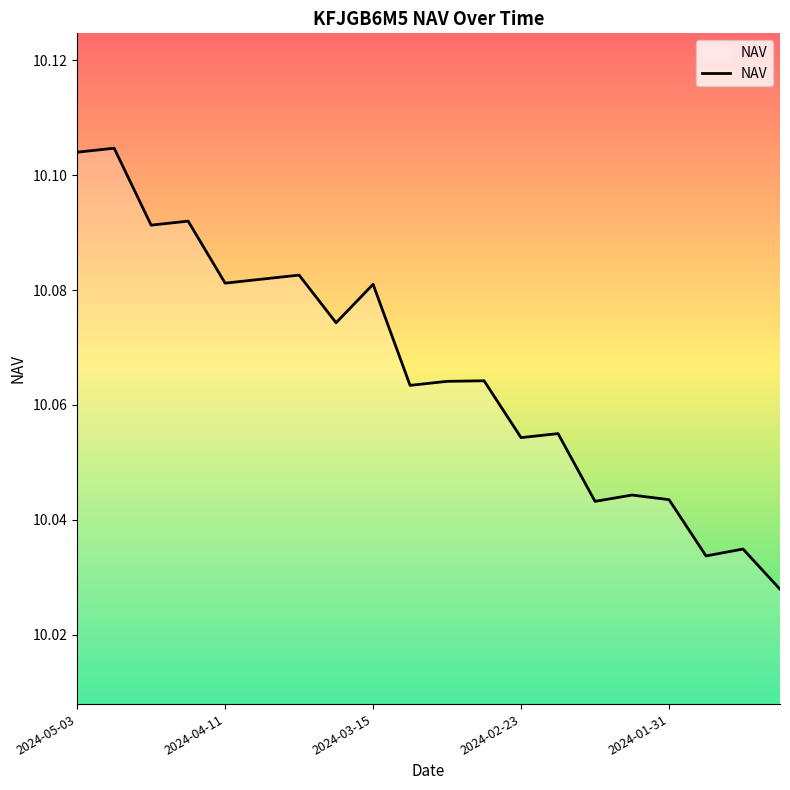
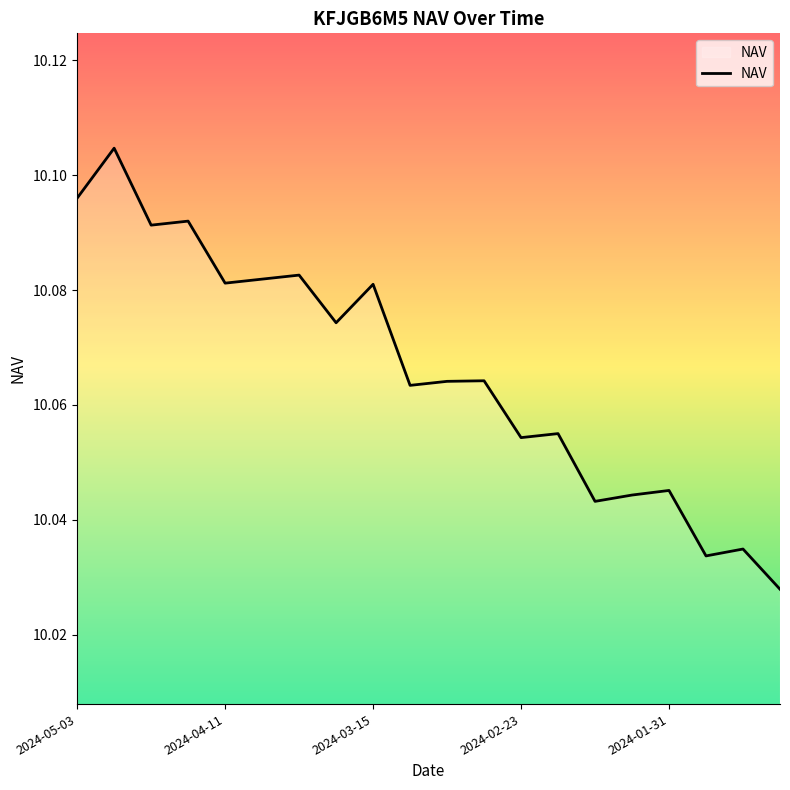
  {
-   "2024-05-03": 10.104,
+   "2024-05-03": 10.096,
    "2024-04-11": 10.081,
    "2024-03-15": 10.081,
    "2024-02-23": 10.054,
-   "2024-01-31": 10.044
+   "2024-01-31": 10.045
  }
